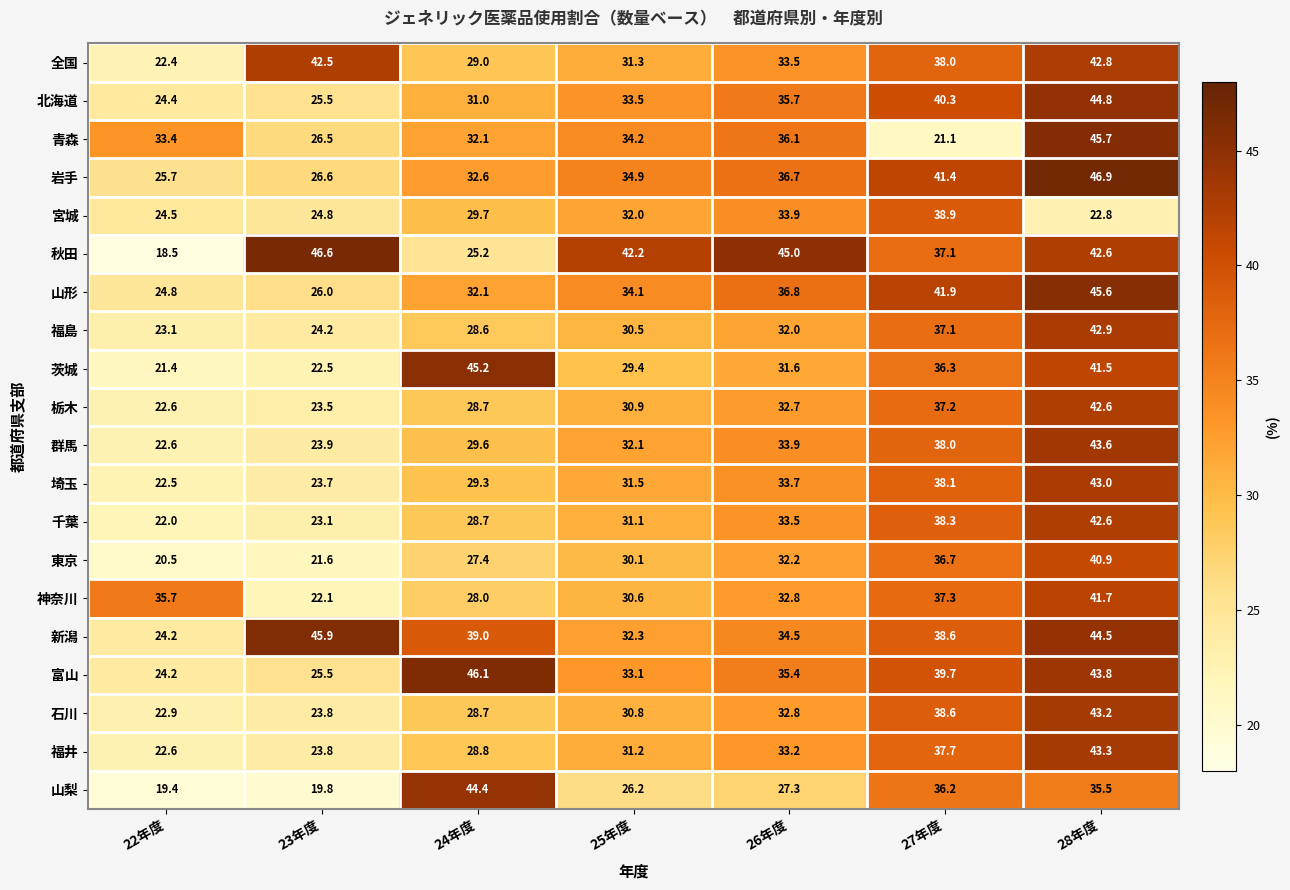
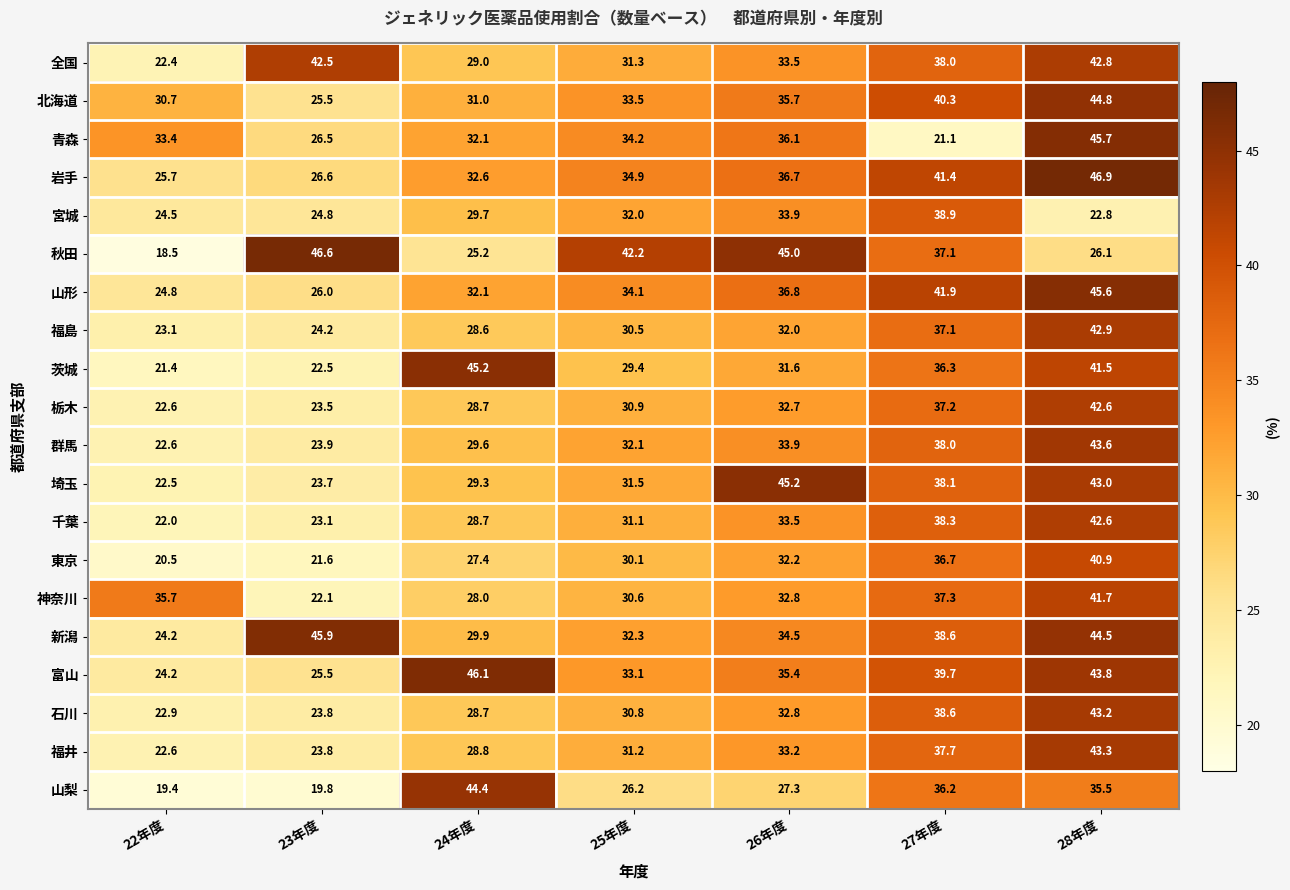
  {
    "全国": {
      "22年度": 22.4,
      "23年度": 42.5,
      "24年度": 29.0,
      "25年度": 31.3,
      "26年度": 33.5,
      "27年度": 38.0,
      "28年度": 42.8
    },
    "北海道": {
-     "22年度": 24.4,
+     "22年度": 30.7,
      "23年度": 25.5,
      "24年度": 31.0,
      "25年度": 33.5,
      "26年度": 35.7,
      "27年度": 40.3,
      "28年度": 44.8
    },
    "青森": {
      "22年度": 33.4,
      "23年度": 26.5,
      "24年度": 32.1,
      "25年度": 34.2,
      "26年度": 36.1,
      "27年度": 21.1,
      "28年度": 45.7
    },
    "岩手": {
      "22年度": 25.7,
      "23年度": 26.6,
      "24年度": 32.6,
      "25年度": 34.9,
      "26年度": 36.7,
      "27年度": 41.4,
      "28年度": 46.9
    },
    "宮城": {
      "22年度": 24.5,
      "23年度": 24.8,
      "24年度": 29.7,
      "25年度": 32.0,
      "26年度": 33.9,
      "27年度": 38.9,
      "28年度": 22.8
    },
    "秋田": {
      "22年度": 18.5,
      "23年度": 46.6,
      "24年度": 25.2,
      "25年度": 42.2,
      "26年度": 45.0,
      "27年度": 37.1,
-     "28年度": 42.6
+     "28年度": 26.1
    },
    "山形": {
      "22年度": 24.8,
      "23年度": 26.0,
      "24年度": 32.1,
      "25年度": 34.1,
      "26年度": 36.8,
      "27年度": 41.9,
      "28年度": 45.6
    },
    "福島": {
      "22年度": 23.1,
      "23年度": 24.2,
      "24年度": 28.6,
      "25年度": 30.5,
      "26年度": 32.0,
      "27年度": 37.1,
      "28年度": 42.9
    },
    "茨城": {
      "22年度": 21.4,
      "23年度": 22.5,
      "24年度": 45.2,
      "25年度": 29.4,
      "26年度": 31.6,
      "27年度": 36.3,
      "28年度": 41.5
    },
    "栃木": {
      "22年度": 22.6,
      "23年度": 23.5,
      "24年度": 28.7,
      "25年度": 30.9,
      "26年度": 32.7,
      "27年度": 37.2,
      "28年度": 42.6
    },
    "群馬": {
      "22年度": 22.6,
      "23年度": 23.9,
      "24年度": 29.6,
      "25年度": 32.1,
      "26年度": 33.9,
      "27年度": 38.0,
      "28年度": 43.6
    },
    "埼玉": {
      "22年度": 22.5,
      "23年度": 23.7,
      "24年度": 29.3,
      "25年度": 31.5,
-     "26年度": 33.7,
+     "26年度": 45.2,
      "27年度": 38.1,
      "28年度": 43.0
    },
    "千葉": {
      "22年度": 22.0,
      "23年度": 23.1,
      "24年度": 28.7,
      "25年度": 31.1,
      "26年度": 33.5,
      "27年度": 38.3,
      "28年度": 42.6
    },
    "東京": {
      "22年度": 20.5,
      "23年度": 21.6,
      "24年度": 27.4,
      "25年度": 30.1,
      "26年度": 32.2,
      "27年度": 36.7,
      "28年度": 40.9
    },
    "神奈川": {
      "22年度": 35.7,
      "23年度": 22.1,
      "24年度": 28.0,
      "25年度": 30.6,
      "26年度": 32.8,
      "27年度": 37.3,
      "28年度": 41.7
    },
    "新潟": {
      "22年度": 24.2,
      "23年度": 45.9,
-     "24年度": 39.0,
+     "24年度": 29.9,
      "25年度": 32.3,
      "26年度": 34.5,
      "27年度": 38.6,
      "28年度": 44.5
    },
    "富山": {
      "22年度": 24.2,
      "23年度": 25.5,
      "24年度": 46.1,
      "25年度": 33.1,
      "26年度": 35.4,
      "27年度": 39.7,
      "28年度": 43.8
    },
    "石川": {
      "22年度": 22.9,
      "23年度": 23.8,
      "24年度": 28.7,
      "25年度": 30.8,
      "26年度": 32.8,
      "27年度": 38.6,
      "28年度": 43.2
    },
    "福井": {
      "22年度": 22.6,
      "23年度": 23.8,
      "24年度": 28.8,
      "25年度": 31.2,
      "26年度": 33.2,
      "27年度": 37.7,
      "28年度": 43.3
    },
    "山梨": {
      "22年度": 19.4,
      "23年度": 19.8,
      "24年度": 44.4,
      "25年度": 26.2,
      "26年度": 27.3,
      "27年度": 36.2,
      "28年度": 35.5
    }
  }
